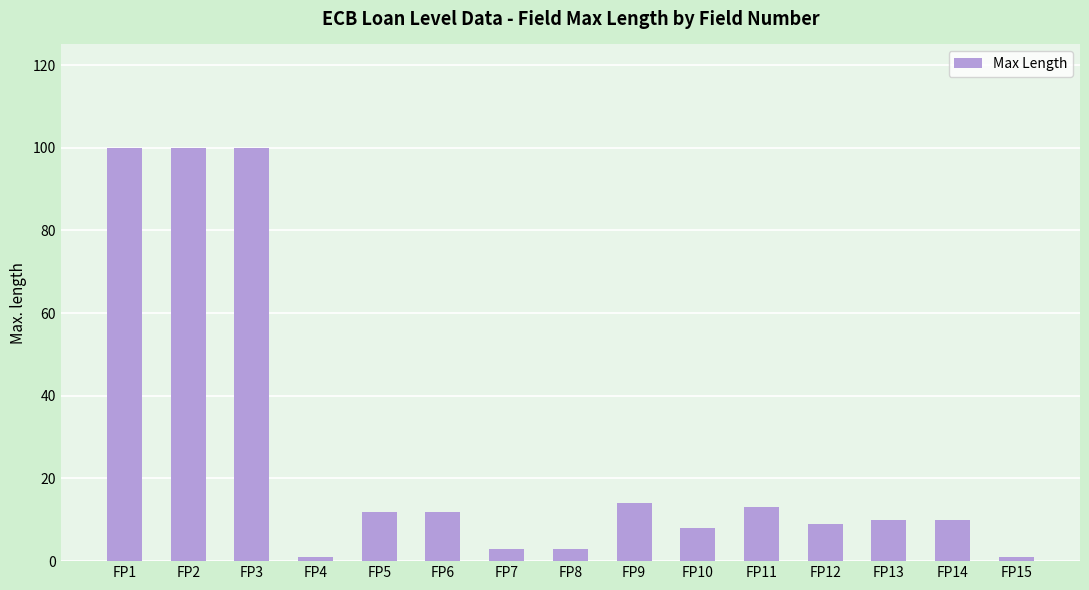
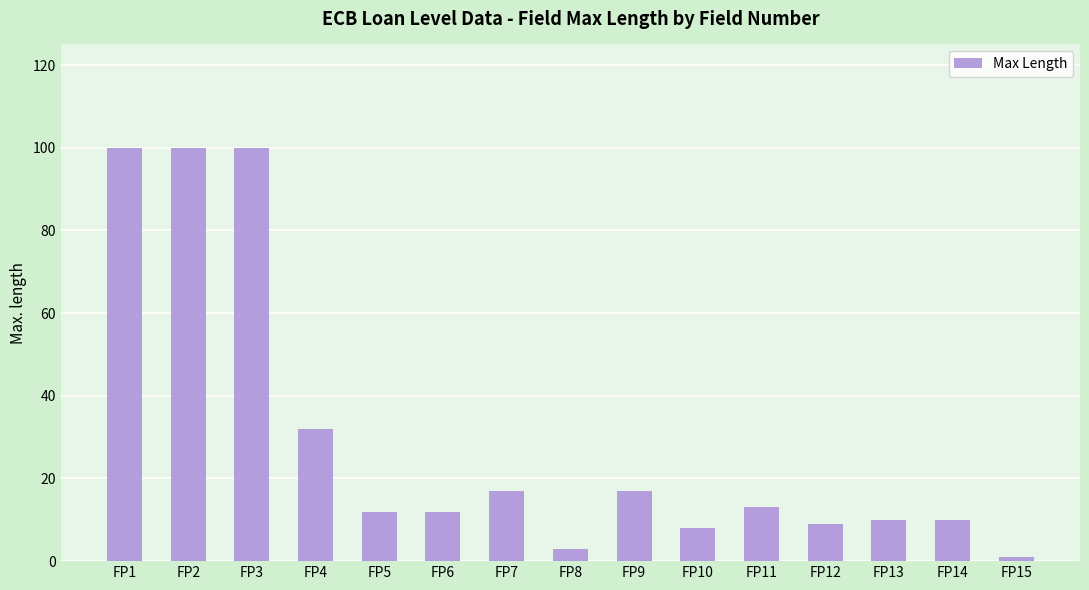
  {
    "FP1": 100,
    "FP2": 100,
    "FP3": 100,
-   "FP4": 1,
+   "FP4": 32,
    "FP5": 12,
    "FP6": 12,
-   "FP7": 3,
+   "FP7": 17,
    "FP8": 3,
-   "FP9": 14,
+   "FP9": 17,
    "FP10": 8,
    "FP11": 13,
    "FP12": 9,
    "FP13": 10,
    "FP14": 10,
    "FP15": 1
  }
